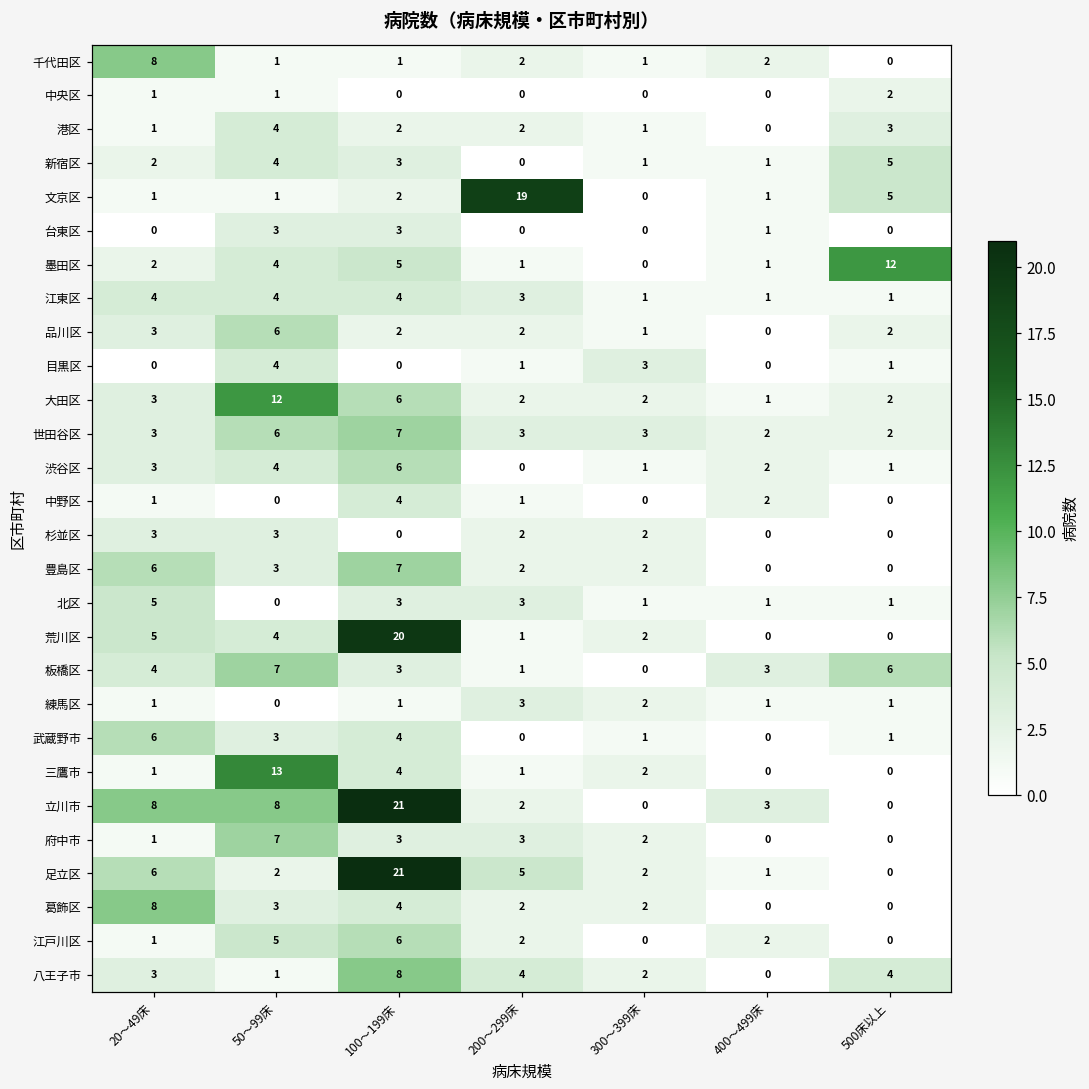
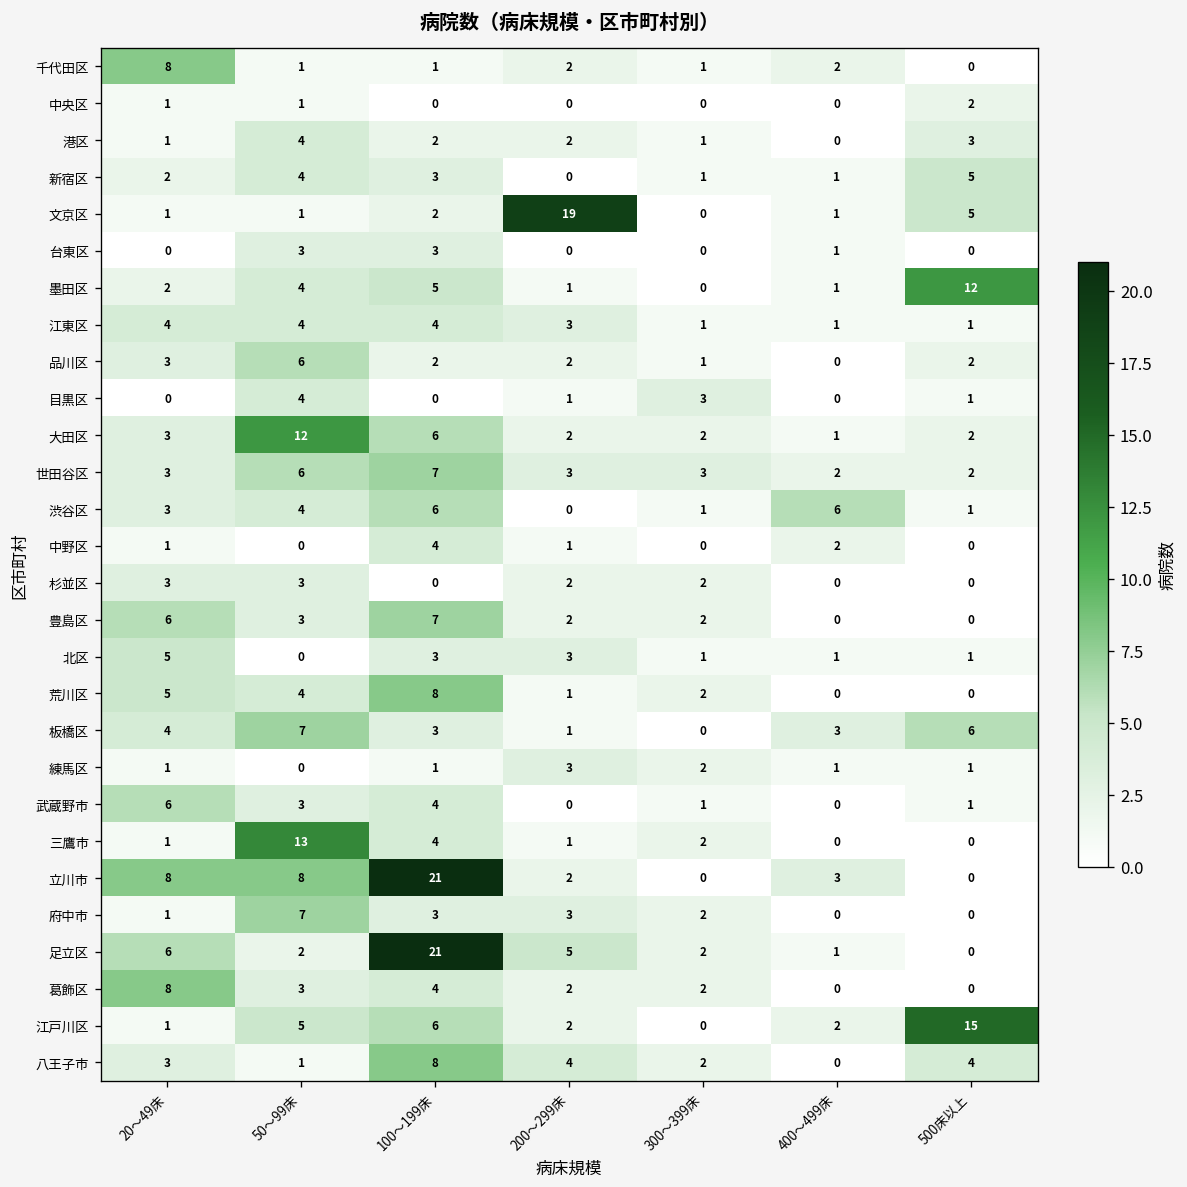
  {
    "千代田区": {
      "20～49床": 8,
      "50～99床": 1,
      "100～199床": 1,
      "200～299床": 2,
      "300～399床": 1,
      "400～499床": 2,
      "500床以上": 0
    },
    "中央区": {
      "20～49床": 1,
      "50～99床": 1,
      "100～199床": 0,
      "200～299床": 0,
      "300～399床": 0,
      "400～499床": 0,
      "500床以上": 2
    },
    "港区": {
      "20～49床": 1,
      "50～99床": 4,
      "100～199床": 2,
      "200～299床": 2,
      "300～399床": 1,
      "400～499床": 0,
      "500床以上": 3
    },
    "新宿区": {
      "20～49床": 2,
      "50～99床": 4,
      "100～199床": 3,
      "200～299床": 0,
      "300～399床": 1,
      "400～499床": 1,
      "500床以上": 5
    },
    "文京区": {
      "20～49床": 1,
      "50～99床": 1,
      "100～199床": 2,
      "200～299床": 19,
      "300～399床": 0,
      "400～499床": 1,
      "500床以上": 5
    },
    "台東区": {
      "20～49床": 0,
      "50～99床": 3,
      "100～199床": 3,
      "200～299床": 0,
      "300～399床": 0,
      "400～499床": 1,
      "500床以上": 0
    },
    "墨田区": {
      "20～49床": 2,
      "50～99床": 4,
      "100～199床": 5,
      "200～299床": 1,
      "300～399床": 0,
      "400～499床": 1,
      "500床以上": 12
    },
    "江東区": {
      "20～49床": 4,
      "50～99床": 4,
      "100～199床": 4,
      "200～299床": 3,
      "300～399床": 1,
      "400～499床": 1,
      "500床以上": 1
    },
    "品川区": {
      "20～49床": 3,
      "50～99床": 6,
      "100～199床": 2,
      "200～299床": 2,
      "300～399床": 1,
      "400～499床": 0,
      "500床以上": 2
    },
    "目黒区": {
      "20～49床": 0,
      "50～99床": 4,
      "100～199床": 0,
      "200～299床": 1,
      "300～399床": 3,
      "400～499床": 0,
      "500床以上": 1
    },
    "大田区": {
      "20～49床": 3,
      "50～99床": 12,
      "100～199床": 6,
      "200～299床": 2,
      "300～399床": 2,
      "400～499床": 1,
      "500床以上": 2
    },
    "世田谷区": {
      "20～49床": 3,
      "50～99床": 6,
      "100～199床": 7,
      "200～299床": 3,
      "300～399床": 3,
      "400～499床": 2,
      "500床以上": 2
    },
    "渋谷区": {
      "20～49床": 3,
      "50～99床": 4,
      "100～199床": 6,
      "200～299床": 0,
      "300～399床": 1,
-     "400～499床": 2,
+     "400～499床": 6,
      "500床以上": 1
    },
    "中野区": {
      "20～49床": 1,
      "50～99床": 0,
      "100～199床": 4,
      "200～299床": 1,
      "300～399床": 0,
      "400～499床": 2,
      "500床以上": 0
    },
    "杉並区": {
      "20～49床": 3,
      "50～99床": 3,
      "100～199床": 0,
      "200～299床": 2,
      "300～399床": 2,
      "400～499床": 0,
      "500床以上": 0
    },
    "豊島区": {
      "20～49床": 6,
      "50～99床": 3,
      "100～199床": 7,
      "200～299床": 2,
      "300～399床": 2,
      "400～499床": 0,
      "500床以上": 0
    },
    "北区": {
      "20～49床": 5,
      "50～99床": 0,
      "100～199床": 3,
      "200～299床": 3,
      "300～399床": 1,
      "400～499床": 1,
      "500床以上": 1
    },
    "荒川区": {
      "20～49床": 5,
      "50～99床": 4,
-     "100～199床": 20,
+     "100～199床": 8,
      "200～299床": 1,
      "300～399床": 2,
      "400～499床": 0,
      "500床以上": 0
    },
    "板橋区": {
      "20～49床": 4,
      "50～99床": 7,
      "100～199床": 3,
      "200～299床": 1,
      "300～399床": 0,
      "400～499床": 3,
      "500床以上": 6
    },
    "練馬区": {
      "20～49床": 1,
      "50～99床": 0,
      "100～199床": 1,
      "200～299床": 3,
      "300～399床": 2,
      "400～499床": 1,
      "500床以上": 1
    },
    "武蔵野市": {
      "20～49床": 6,
      "50～99床": 3,
      "100～199床": 4,
      "200～299床": 0,
      "300～399床": 1,
      "400～499床": 0,
      "500床以上": 1
    },
    "三鷹市": {
      "20～49床": 1,
      "50～99床": 13,
      "100～199床": 4,
      "200～299床": 1,
      "300～399床": 2,
      "400～499床": 0,
      "500床以上": 0
    },
    "立川市": {
      "20～49床": 8,
      "50～99床": 8,
      "100～199床": 21,
      "200～299床": 2,
      "300～399床": 0,
      "400～499床": 3,
      "500床以上": 0
    },
    "府中市": {
      "20～49床": 1,
      "50～99床": 7,
      "100～199床": 3,
      "200～299床": 3,
      "300～399床": 2,
      "400～499床": 0,
      "500床以上": 0
    },
    "足立区": {
      "20～49床": 6,
      "50～99床": 2,
      "100～199床": 21,
      "200～299床": 5,
      "300～399床": 2,
      "400～499床": 1,
      "500床以上": 0
    },
    "葛飾区": {
      "20～49床": 8,
      "50～99床": 3,
      "100～199床": 4,
      "200～299床": 2,
      "300～399床": 2,
      "400～499床": 0,
      "500床以上": 0
    },
    "江戸川区": {
      "20～49床": 1,
      "50～99床": 5,
      "100～199床": 6,
      "200～299床": 2,
      "300～399床": 0,
      "400～499床": 2,
-     "500床以上": 0
+     "500床以上": 15
    },
    "八王子市": {
      "20～49床": 3,
      "50～99床": 1,
      "100～199床": 8,
      "200～299床": 4,
      "300～399床": 2,
      "400～499床": 0,
      "500床以上": 4
    }
  }
